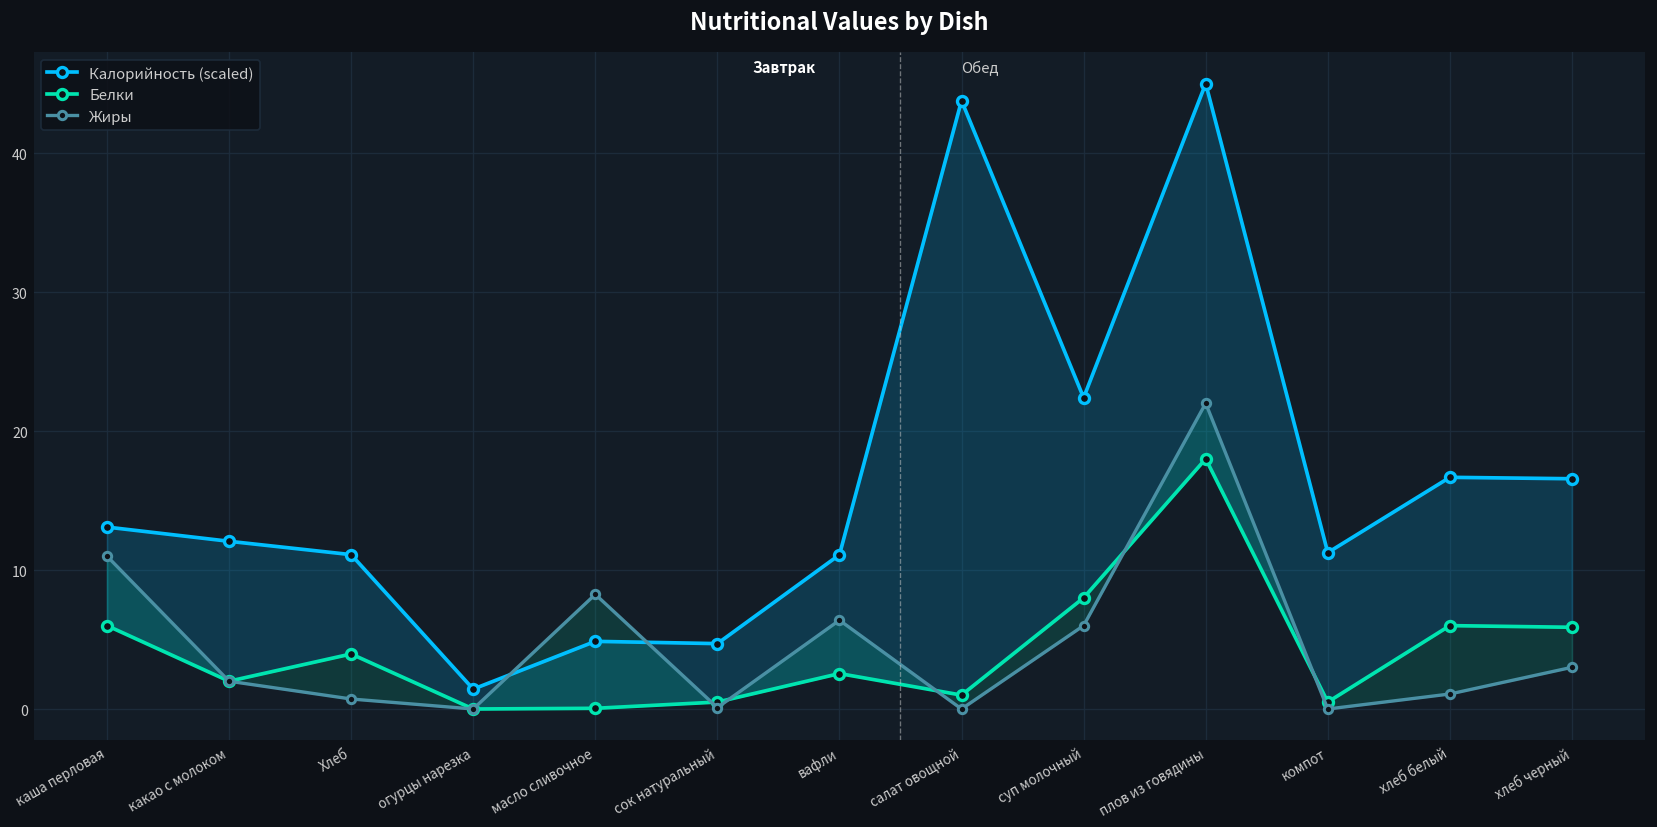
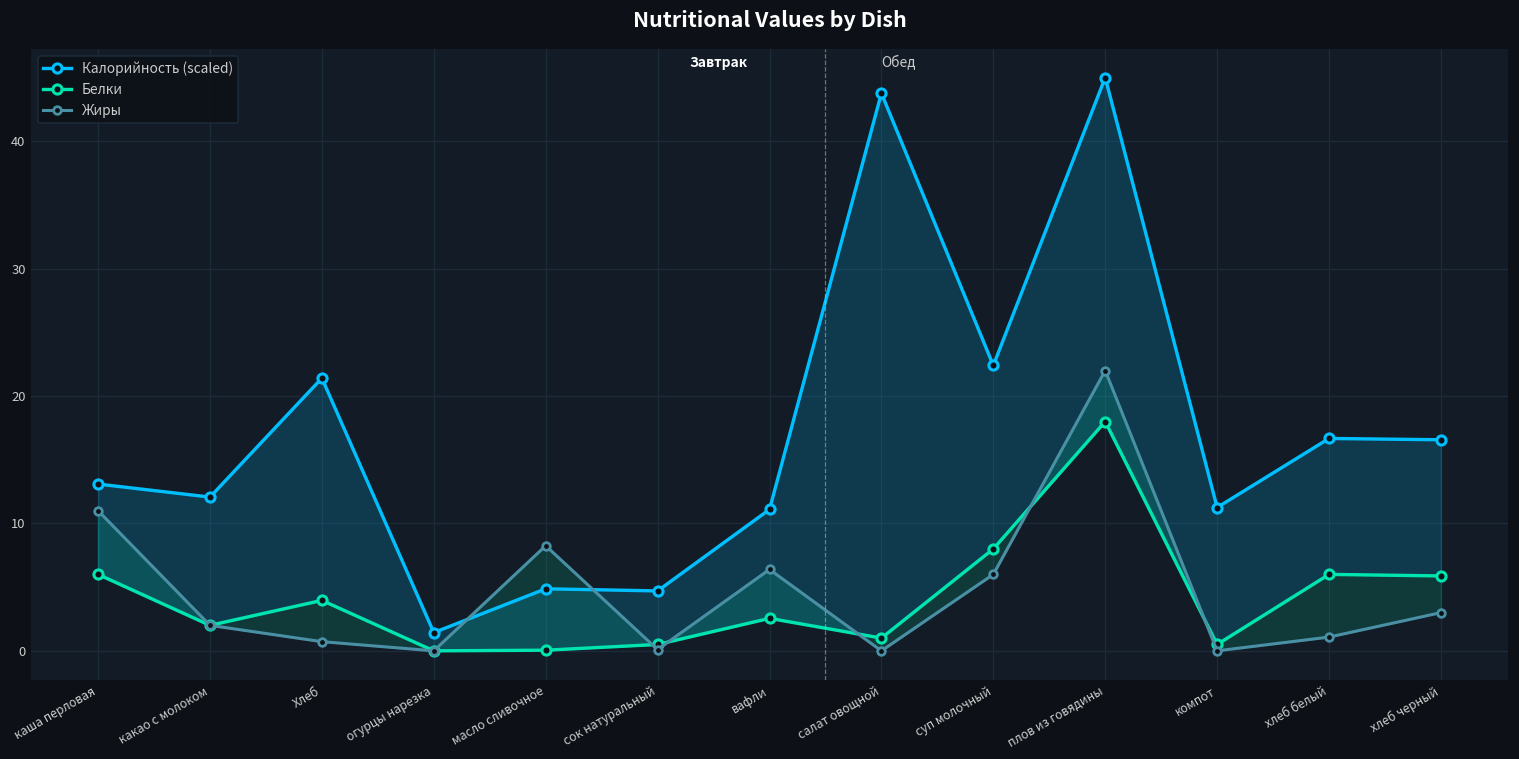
  {
    "Калорийность (scaled)": {
      "каша перловая": 13.1,
      "какао с молоком": 12.1,
-     "Хлеб": 11.1,
+     "Хлеб": 21.4,
      "огурцы нарезка": 1.4,
      "масло сливочное": 4.9,
      "сок натуральный": 4.7,
      "вафли": 11.1,
      "салат овощной": 43.8,
      "суп молочный": 22.4,
      "плов из говядины": 45.0,
      "компот": 11.3,
      "хлеб белый": 16.7,
      "хлеб черный": 16.6
    },
    "Жиры": {
      "Хлеб": 0.7,
      "сок натуральный": 0.1,
      "салат овощной": 0.0,
      "суп молочный": 6.0,
      "компот": 0.0,
      "хлеб белый": 1.1,
      "хлеб черный": 3.0
    }
  }
